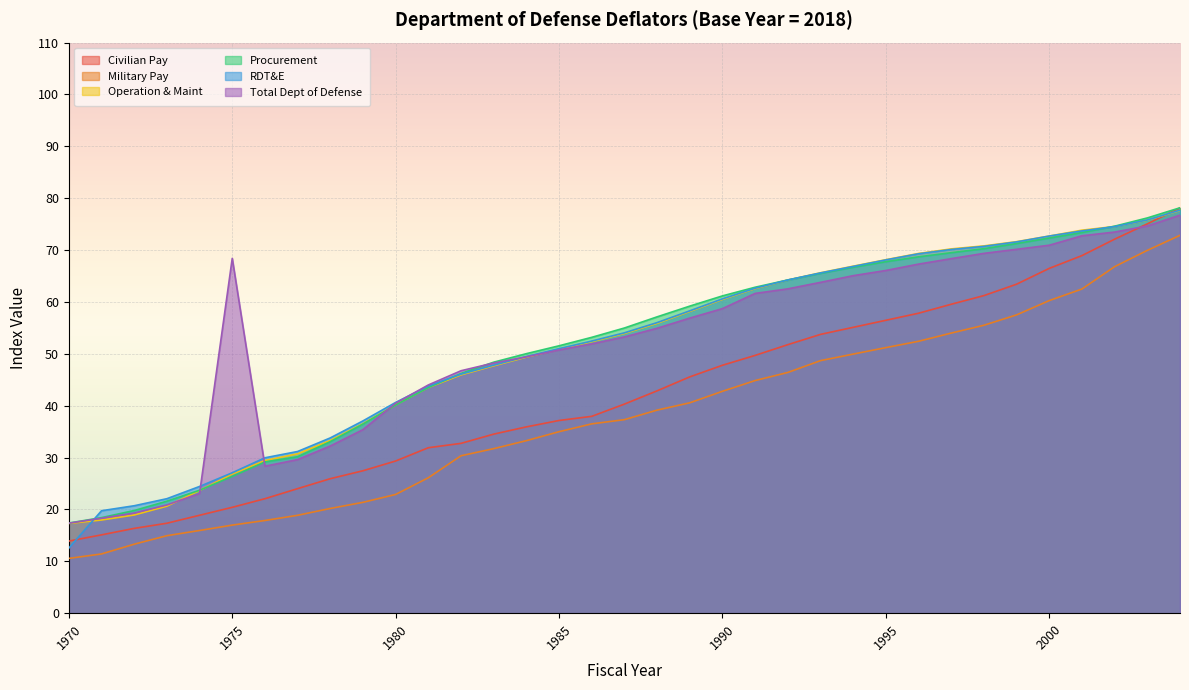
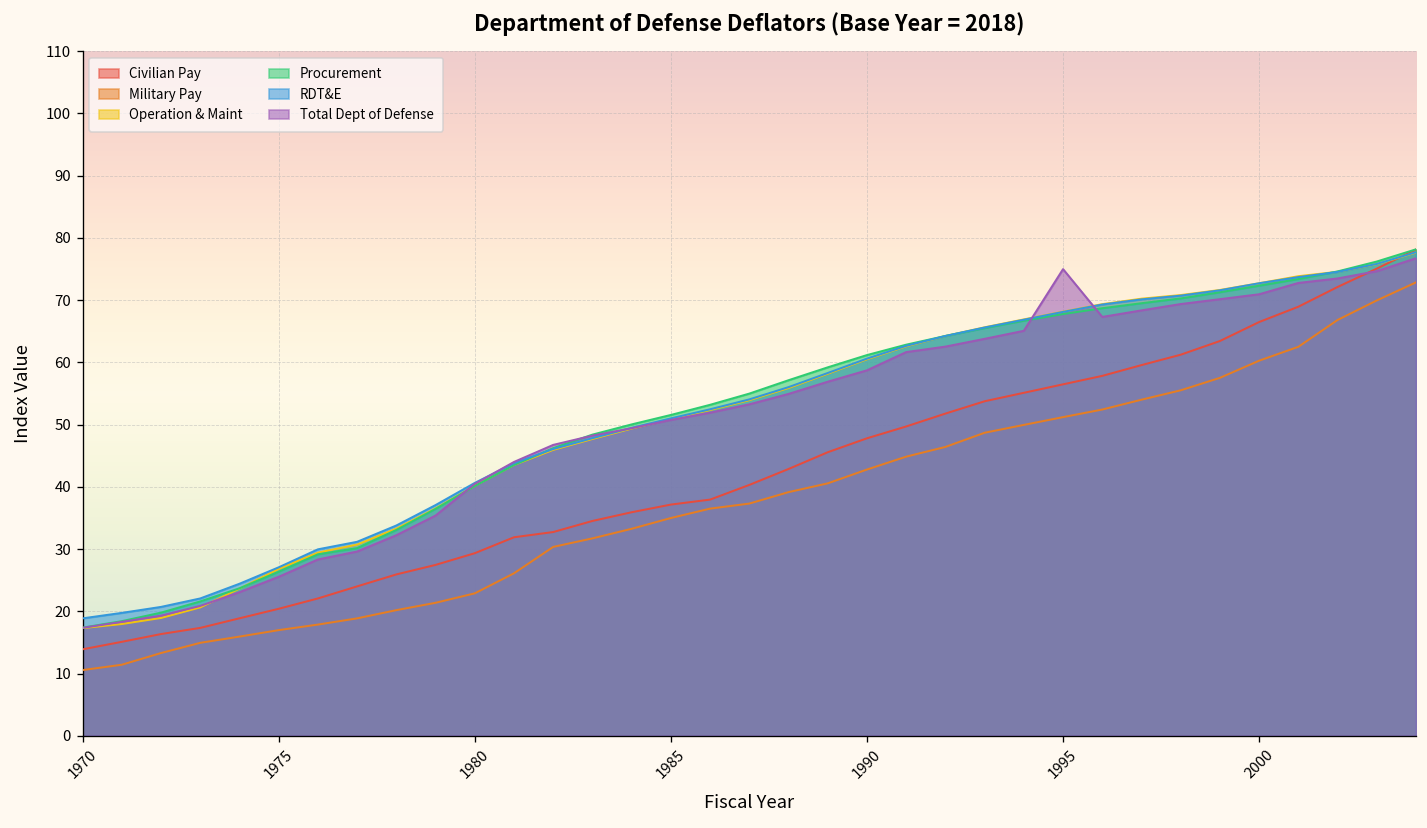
  {
    "Procurement": {
      "1985": 52,
      "1990": 61
    },
    "RDT&E": {
-     "1970": 13
+     "1970": 19
    },
    "Total Dept of Defense": {
-     "1975": 68,
+     "1975": 26,
      "1990": 59,
-     "1995": 66,
+     "1995": 75,
      "2000": 71
    }
  }
